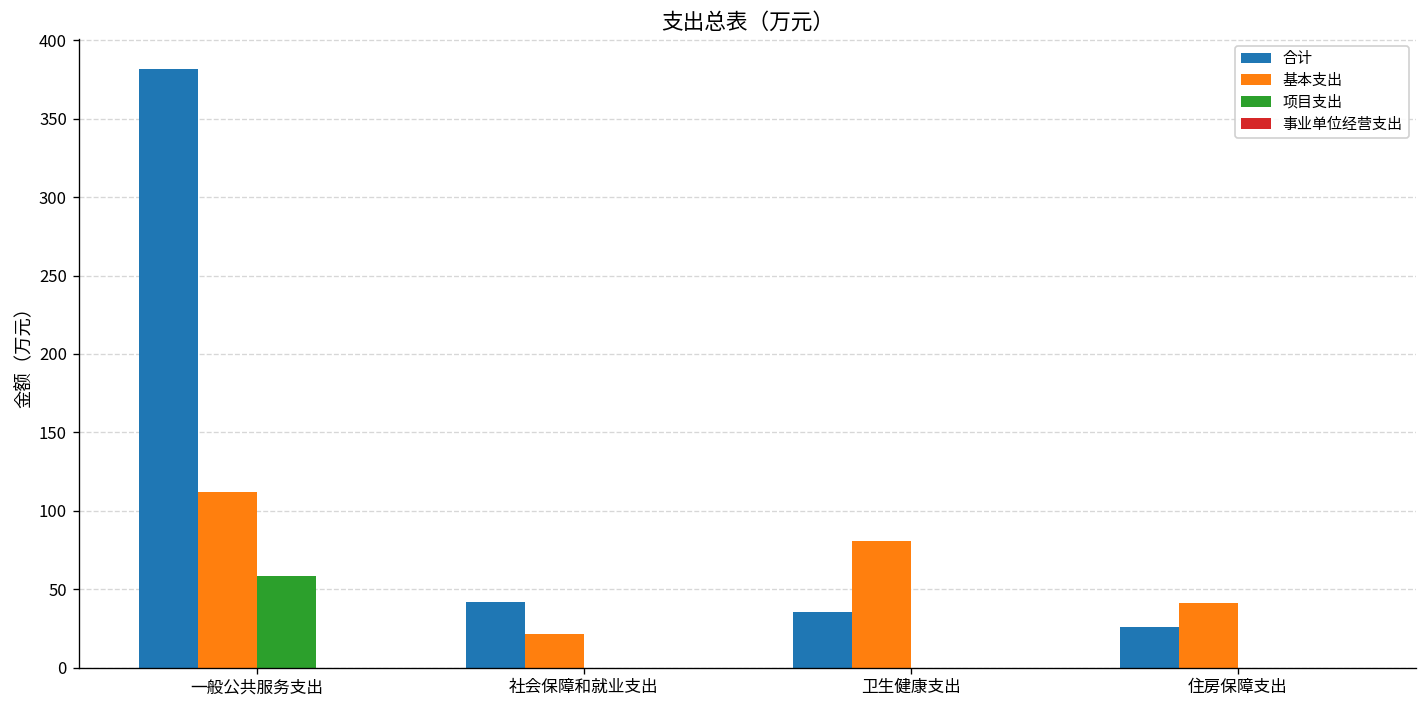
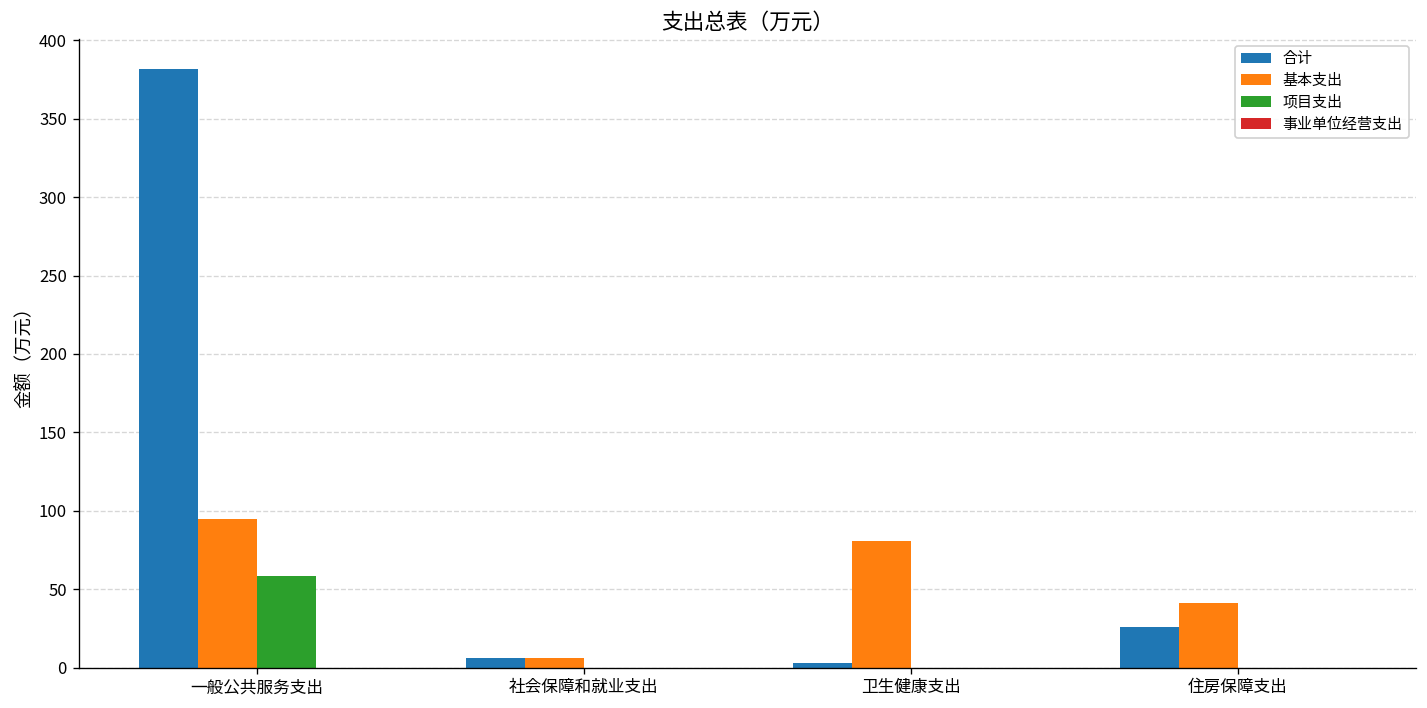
  {
    "合计": {
      "一般公共服务支出": 382,
-     "社会保障和就业支出": 42,
-     "卫生健康支出": 35,
+     "社会保障和就业支出": 6,
+     "卫生健康支出": 3,
      "住房保障支出": 26
    },
    "基本支出": {
-     "一般公共服务支出": 112,
-     "社会保障和就业支出": 21,
+     "一般公共服务支出": 95,
+     "社会保障和就业支出": 6,
      "卫生健康支出": 81,
      "住房保障支出": 41
    },
    "项目支出": {
      "一般公共服务支出": 58,
      "社会保障和就业支出": 0,
      "卫生健康支出": 0,
      "住房保障支出": 0
    },
    "事业单位经营支出": {
      "一般公共服务支出": 0,
      "社会保障和就业支出": 0,
      "卫生健康支出": 0,
      "住房保障支出": 0
    }
  }
